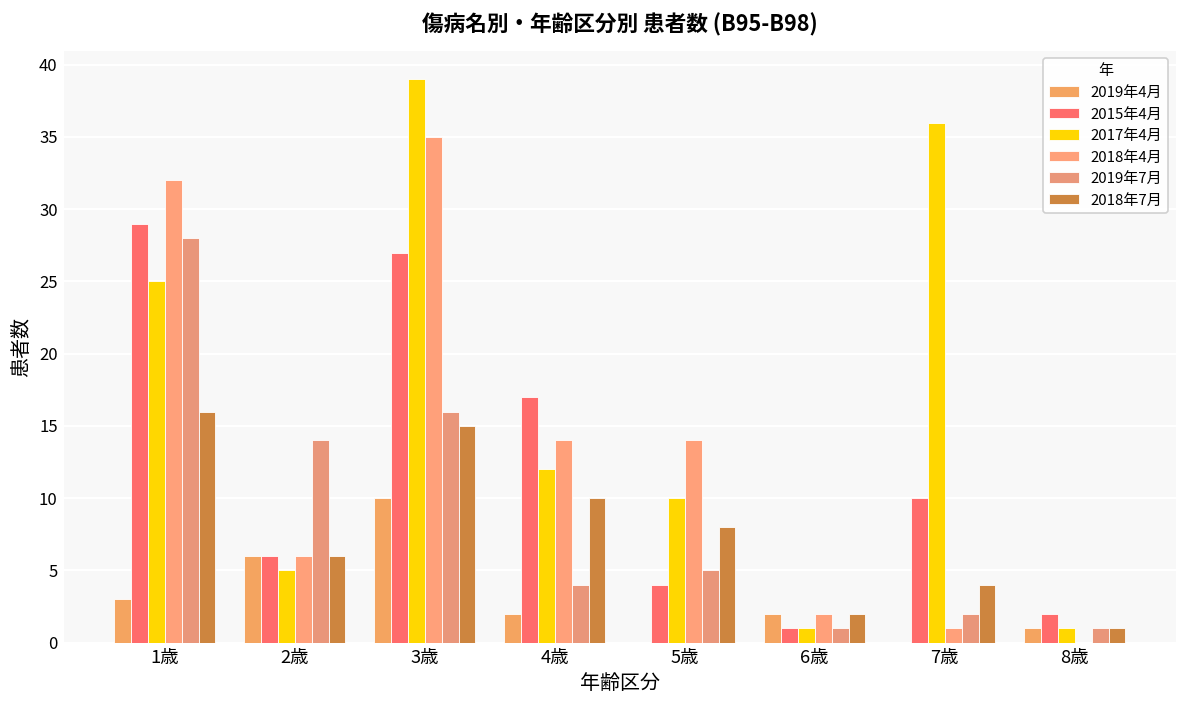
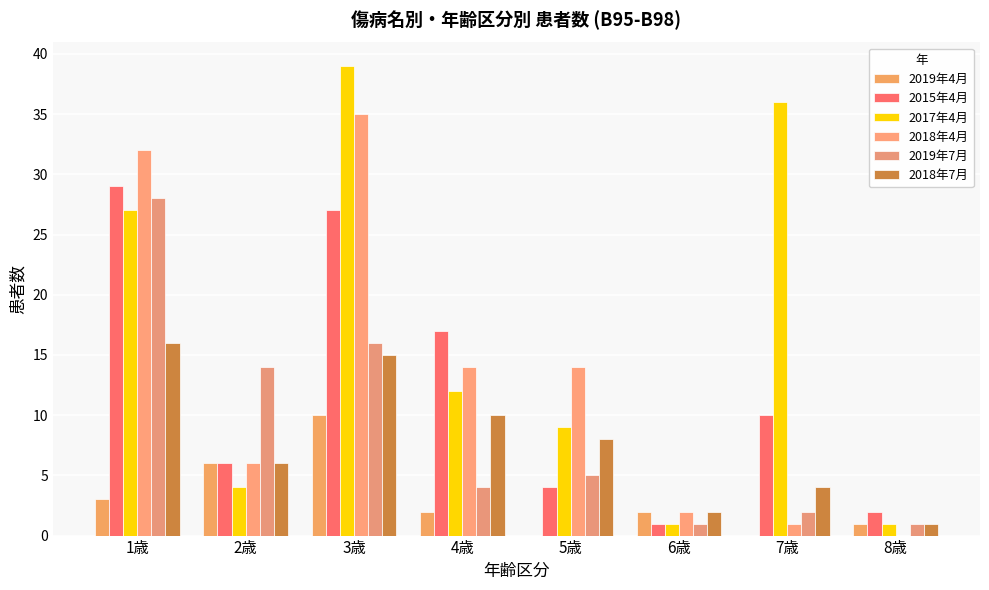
  {
    "2017年4月": {
-     "1歳": 25,
-     "2歳": 5,
+     "1歳": 27,
+     "2歳": 4,
      "3歳": 39,
      "4歳": 12,
-     "5歳": 10,
+     "5歳": 9,
      "6歳": 1,
      "7歳": 36,
      "8歳": 1
    }
  }
